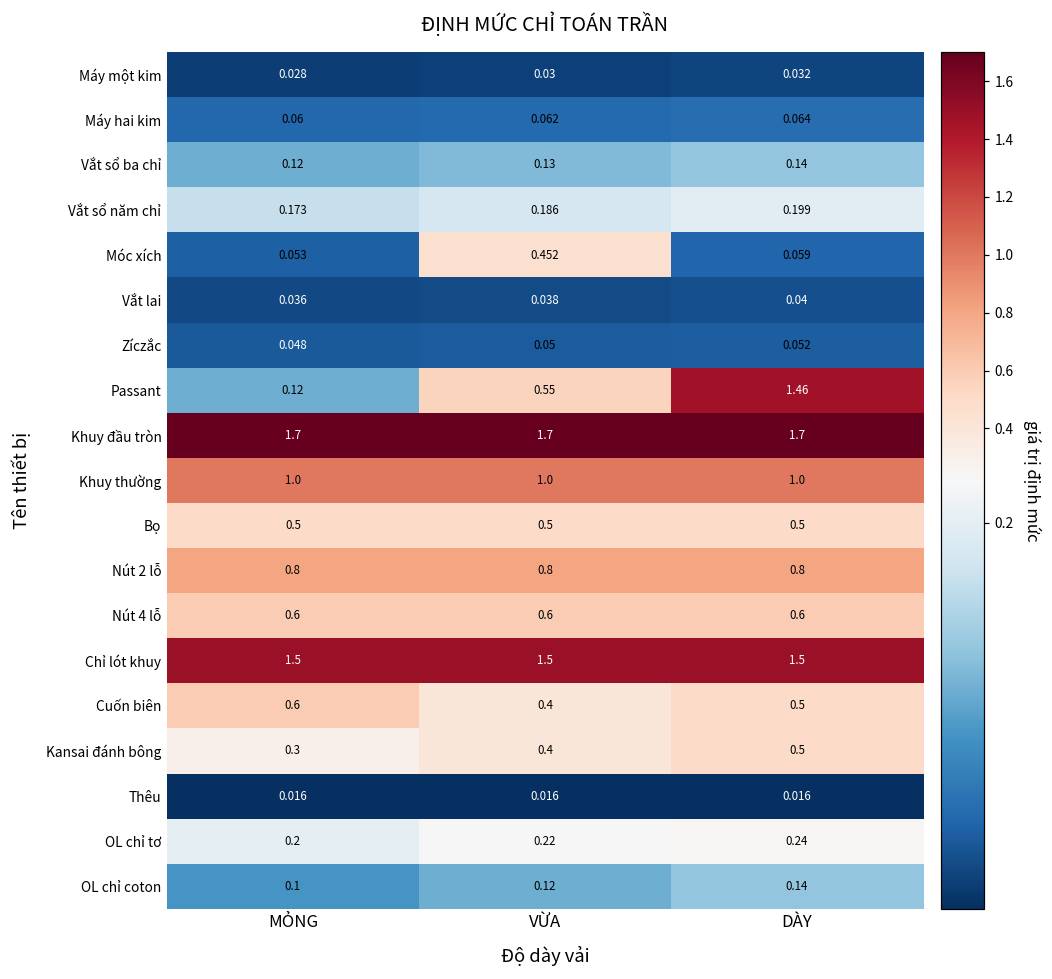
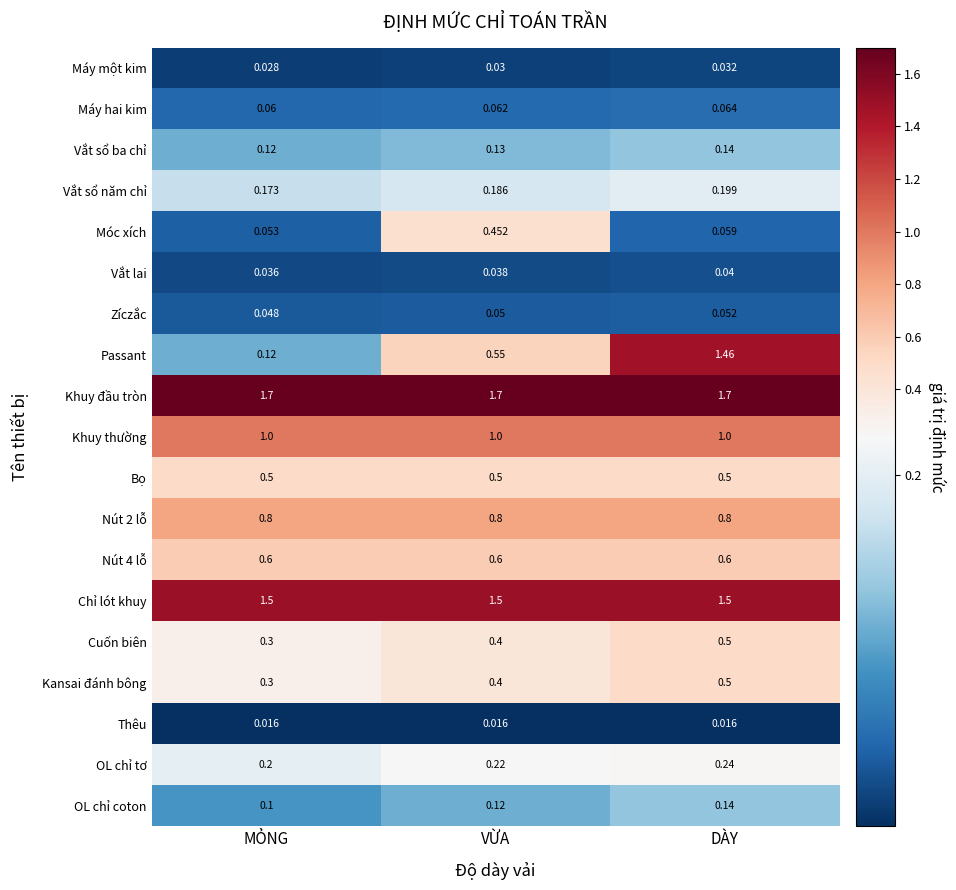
  {
    "Máy một kim": {
      "MỎNG": 0.028,
      "VỪA": 0.03,
      "DÀY": 0.032
    },
    "Máy hai kim": {
      "MỎNG": 0.06,
      "VỪA": 0.062,
      "DÀY": 0.064
    },
    "Vắt sổ ba chỉ": {
      "MỎNG": 0.12,
      "VỪA": 0.13,
      "DÀY": 0.14
    },
    "Vắt sổ năm chỉ": {
      "MỎNG": 0.173,
      "VỪA": 0.186,
      "DÀY": 0.199
    },
    "Móc xích": {
      "MỎNG": 0.053,
      "VỪA": 0.452,
      "DÀY": 0.059
    },
    "Vắt lai": {
      "MỎNG": 0.036,
      "VỪA": 0.038,
      "DÀY": 0.04
    },
    "Zíczắc": {
      "MỎNG": 0.048,
      "VỪA": 0.05,
      "DÀY": 0.052
    },
    "Passant": {
      "MỎNG": 0.12,
      "VỪA": 0.55,
      "DÀY": 1.46
    },
    "Khuy đầu tròn": {
      "MỎNG": 1.7,
      "VỪA": 1.7,
      "DÀY": 1.7
    },
    "Khuy thường": {
      "MỎNG": 1.0,
      "VỪA": 1.0,
      "DÀY": 1.0
    },
    "Bọ": {
      "MỎNG": 0.5,
      "VỪA": 0.5,
      "DÀY": 0.5
    },
    "Nút 2 lỗ": {
      "MỎNG": 0.8,
      "VỪA": 0.8,
      "DÀY": 0.8
    },
    "Nút 4 lỗ": {
      "MỎNG": 0.6,
      "VỪA": 0.6,
      "DÀY": 0.6
    },
    "Chỉ lót khuy": {
      "MỎNG": 1.5,
      "VỪA": 1.5,
      "DÀY": 1.5
    },
    "Cuốn biên": {
-     "MỎNG": 0.6,
+     "MỎNG": 0.3,
      "VỪA": 0.4,
      "DÀY": 0.5
    },
    "Kansai đánh bông": {
      "MỎNG": 0.3,
      "VỪA": 0.4,
      "DÀY": 0.5
    },
    "Thêu": {
      "MỎNG": 0.016,
      "VỪA": 0.016,
      "DÀY": 0.016
    },
    "OL chỉ tơ": {
      "MỎNG": 0.2,
      "VỪA": 0.22,
      "DÀY": 0.24
    },
    "OL chỉ coton": {
      "MỎNG": 0.1,
      "VỪA": 0.12,
      "DÀY": 0.14
    }
  }
